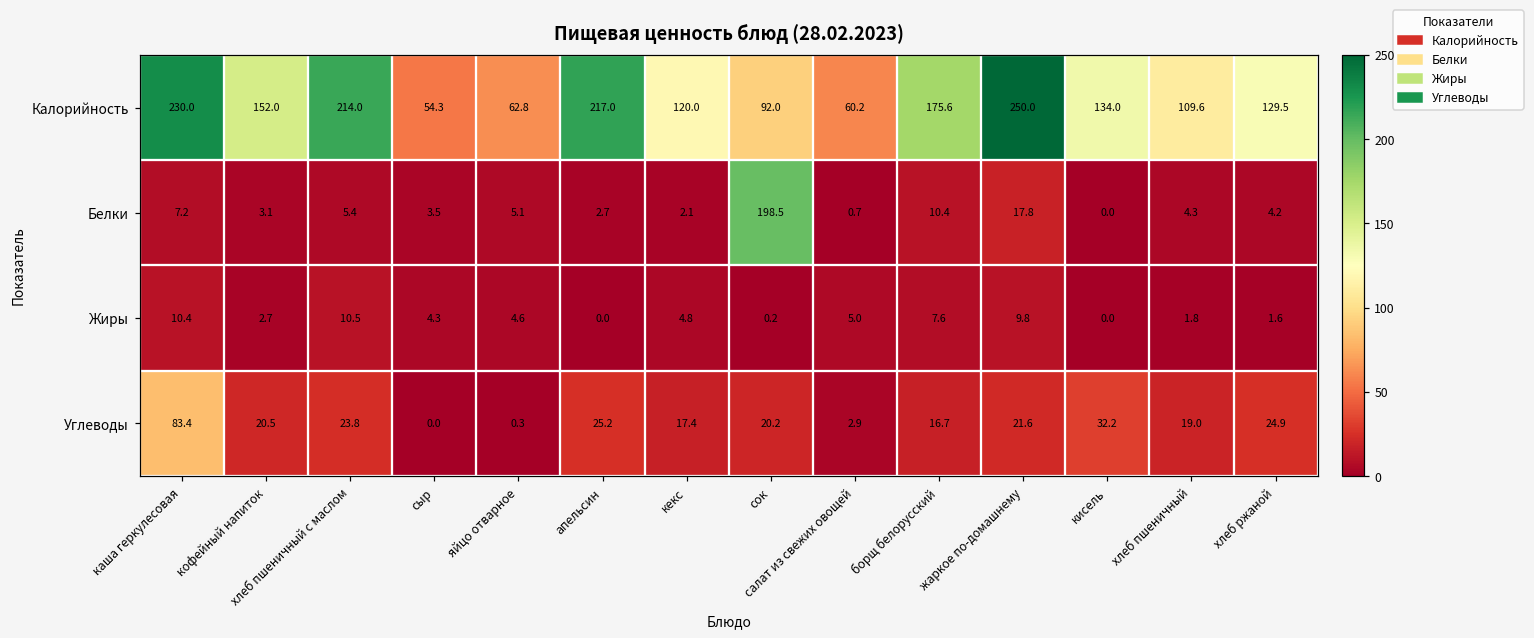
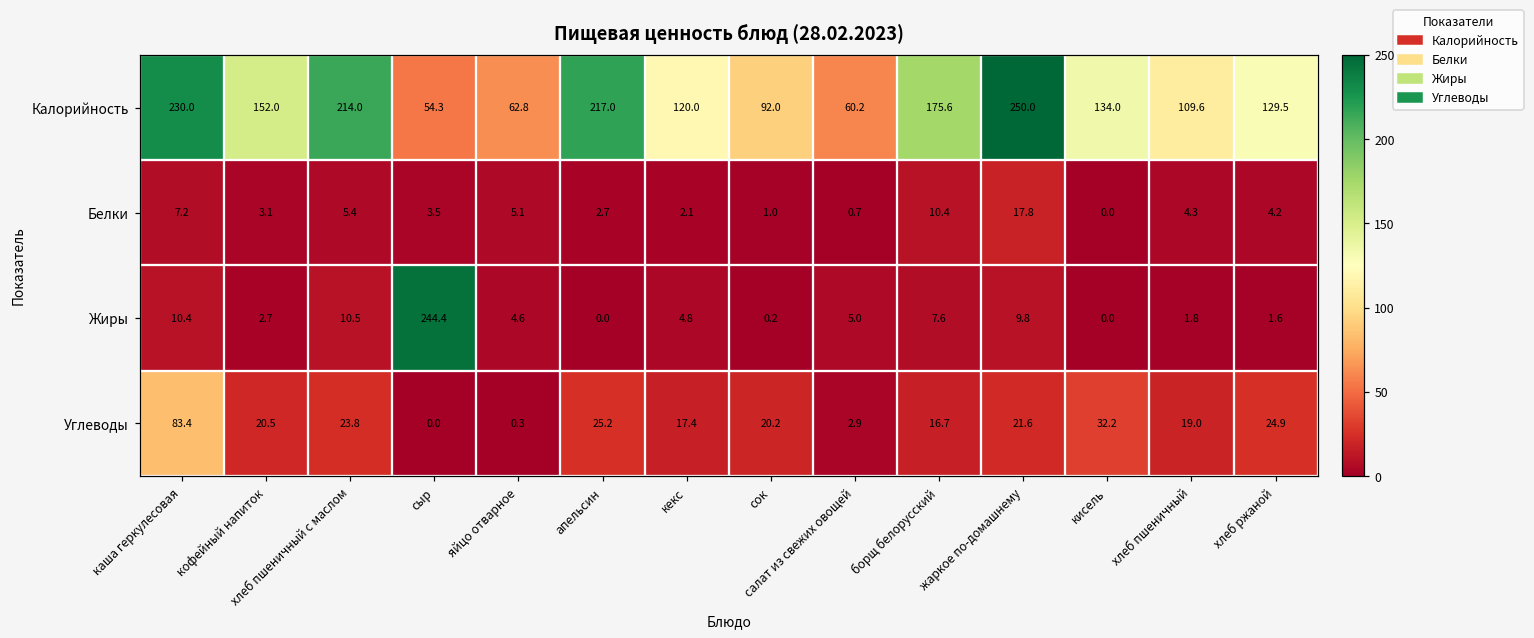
  {
    "Калорийность": {
      "каша геркулесовая": 230.0,
      "кофейный напиток": 152.0,
      "хлеб пшеничный с маслом": 214.0,
      "сыр": 54.3,
      "яйцо отварное": 62.8,
      "апельсин": 217.0,
      "кекс": 120.0,
      "сок": 92.0,
      "салат из свежих овощей": 60.2,
      "борщ белорусский": 175.6,
      "жаркое по-домашнему": 250.0,
      "кисель": 134.0,
      "хлеб пшеничный": 109.6,
      "хлеб ржаной": 129.5
    },
    "Белки": {
      "каша геркулесовая": 7.2,
      "кофейный напиток": 3.1,
      "хлеб пшеничный с маслом": 5.4,
      "сыр": 3.5,
      "яйцо отварное": 5.1,
      "апельсин": 2.7,
      "кекс": 2.1,
-     "сок": 198.5,
+     "сок": 1.0,
      "салат из свежих овощей": 0.7,
      "борщ белорусский": 10.4,
      "жаркое по-домашнему": 17.8,
      "кисель": 0.0,
      "хлеб пшеничный": 4.3,
      "хлеб ржаной": 4.2
    },
    "Жиры": {
      "каша геркулесовая": 10.4,
      "кофейный напиток": 2.7,
      "хлеб пшеничный с маслом": 10.5,
-     "сыр": 4.3,
+     "сыр": 244.4,
      "яйцо отварное": 4.6,
      "апельсин": 0.0,
      "кекс": 4.8,
      "сок": 0.2,
      "салат из свежих овощей": 5.0,
      "борщ белорусский": 7.6,
      "жаркое по-домашнему": 9.8,
      "кисель": 0.0,
      "хлеб пшеничный": 1.8,
      "хлеб ржаной": 1.6
    },
    "Углеводы": {
      "каша геркулесовая": 83.4,
      "кофейный напиток": 20.5,
      "хлеб пшеничный с маслом": 23.8,
      "сыр": 0.0,
      "яйцо отварное": 0.3,
      "апельсин": 25.2,
      "кекс": 17.4,
      "сок": 20.2,
      "салат из свежих овощей": 2.9,
      "борщ белорусский": 16.7,
      "жаркое по-домашнему": 21.6,
      "кисель": 32.2,
      "хлеб пшеничный": 19.0,
      "хлеб ржаной": 24.9
    }
  }
